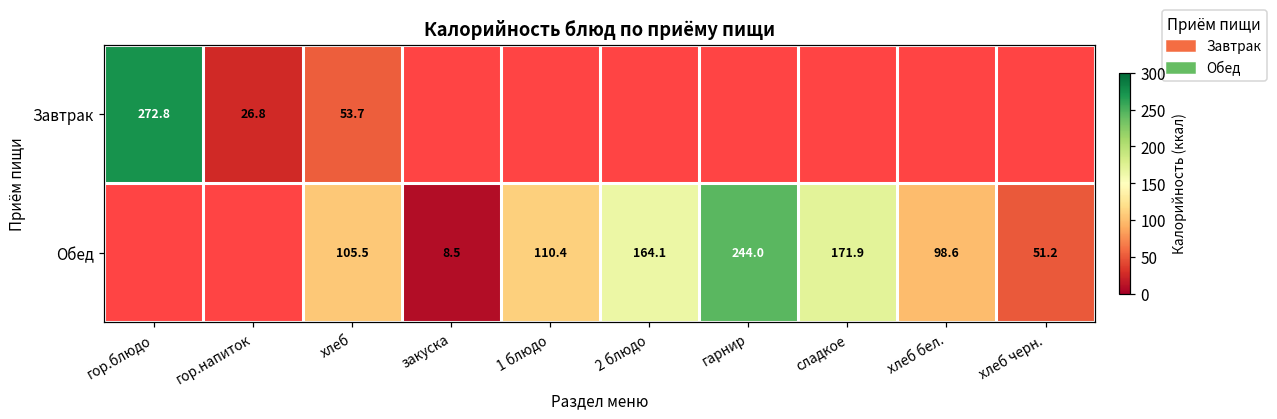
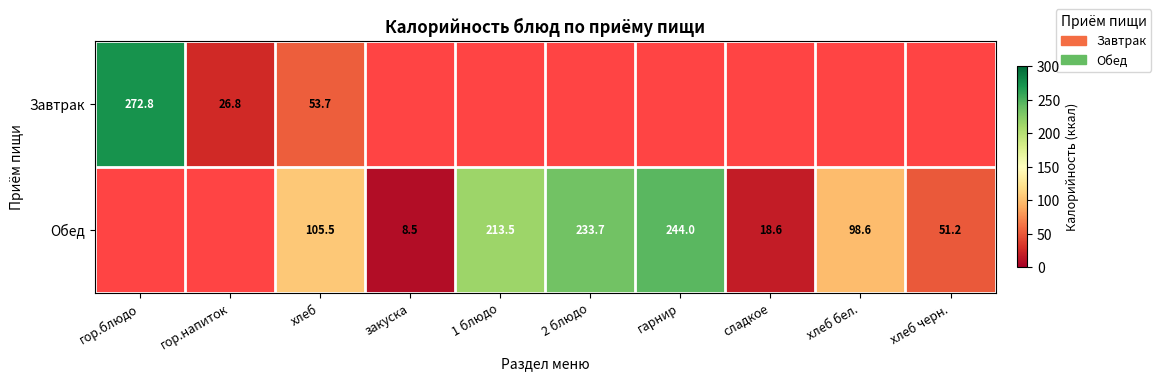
  {
    "Завтрак": {
      "гор.блюдо": 272.8,
      "гор.напиток": 26.8,
      "хлеб": 53.7
    },
    "Обед": {
      "хлеб": 105.5,
      "закуска": 8.5,
-     "1 блюдо": 110.4,
-     "2 блюдо": 164.1,
+     "1 блюдо": 213.5,
+     "2 блюдо": 233.7,
      "гарнир": 244.0,
-     "сладкое": 171.9,
+     "сладкое": 18.6,
      "хлеб бел.": 98.6,
      "хлеб черн.": 51.2
    }
  }
